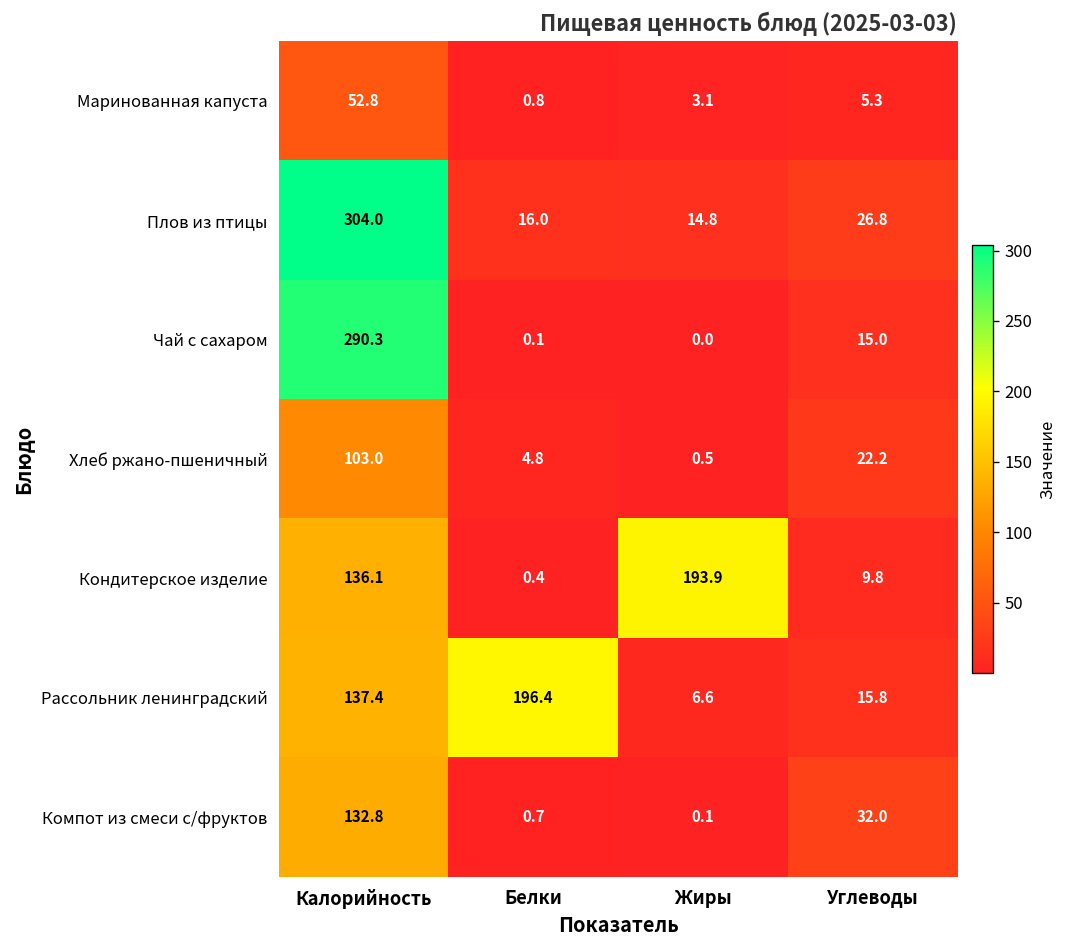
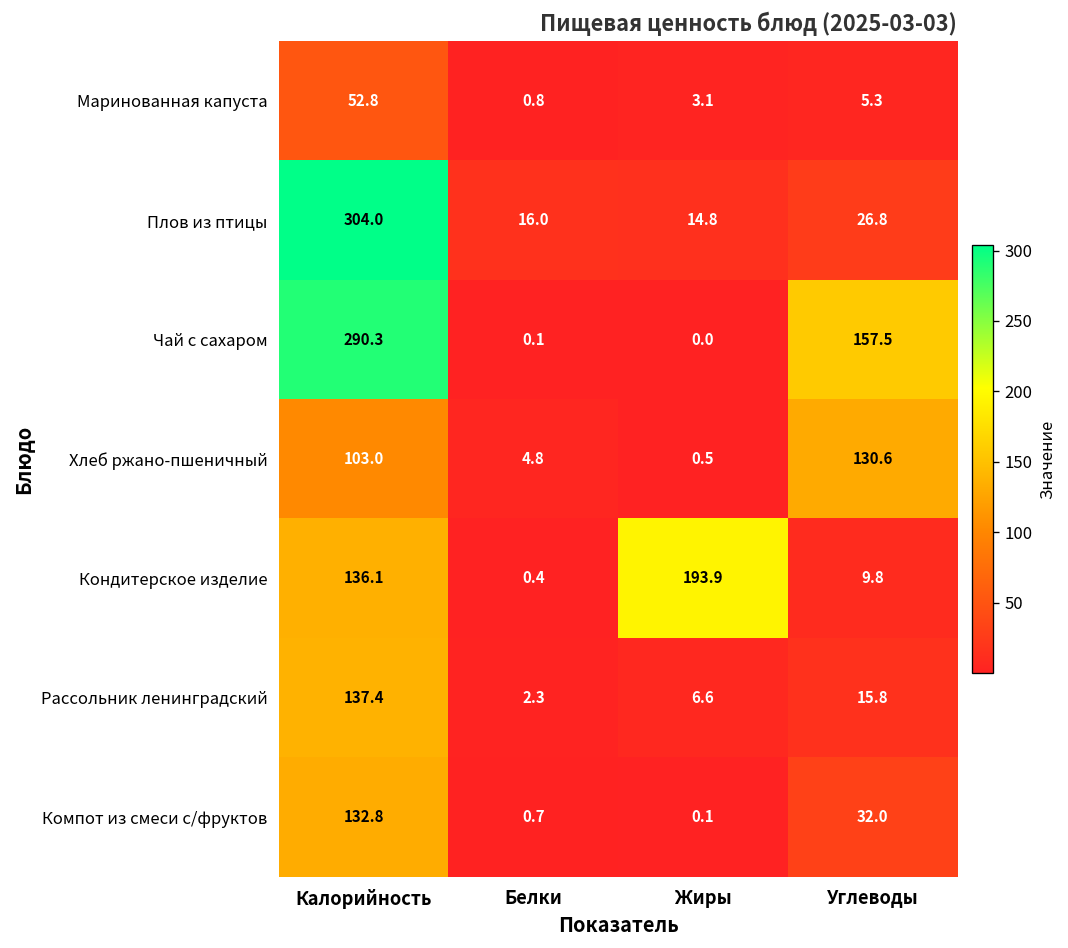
  {
    "Маринованная капуста": {
      "Калорийность": 52.8,
      "Белки": 0.8,
      "Жиры": 3.1,
      "Углеводы": 5.3
    },
    "Плов из птицы": {
      "Калорийность": 304.0,
      "Белки": 16.0,
      "Жиры": 14.8,
      "Углеводы": 26.8
    },
    "Чай с сахаром": {
      "Калорийность": 290.3,
      "Белки": 0.1,
      "Жиры": 0.0,
-     "Углеводы": 15.0
+     "Углеводы": 157.5
    },
    "Хлеб ржано-пшеничный": {
      "Калорийность": 103.0,
      "Белки": 4.8,
      "Жиры": 0.5,
-     "Углеводы": 22.2
+     "Углеводы": 130.6
    },
    "Кондитерское изделие": {
      "Калорийность": 136.1,
      "Белки": 0.4,
      "Жиры": 193.9,
      "Углеводы": 9.8
    },
    "Рассольник ленинградский": {
      "Калорийность": 137.4,
-     "Белки": 196.4,
+     "Белки": 2.3,
      "Жиры": 6.6,
      "Углеводы": 15.8
    },
    "Компот из смеси с/фруктов": {
      "Калорийность": 132.8,
      "Белки": 0.7,
      "Жиры": 0.1,
      "Углеводы": 32.0
    }
  }
